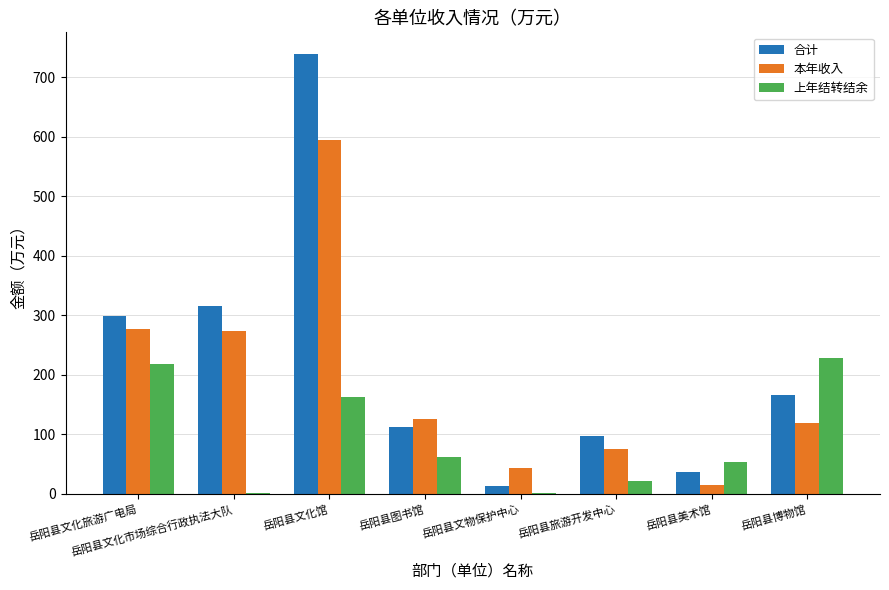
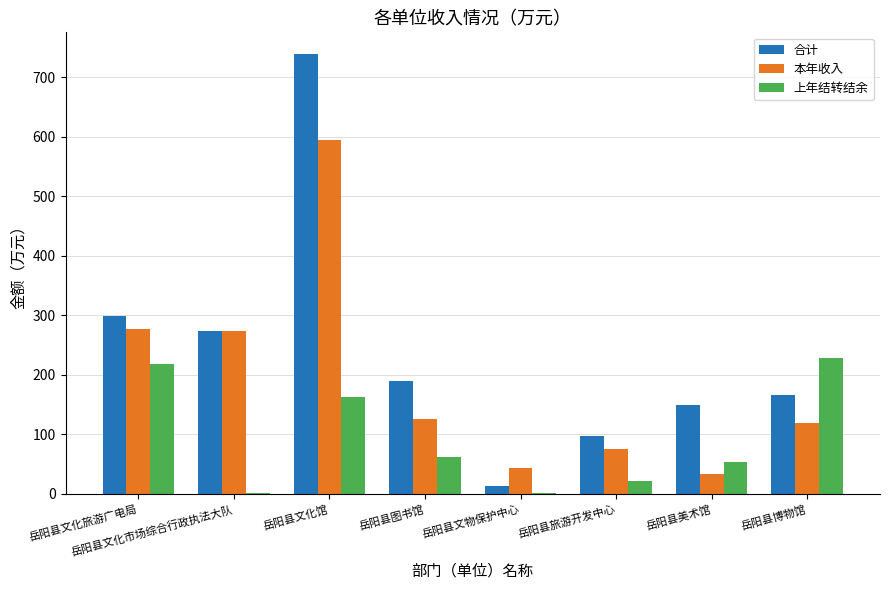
  {
    "合计": {
      "岳阳县文化旅游广电局": 300,
-     "岳阳县文化市场综合行政执法大队": 320,
+     "岳阳县文化市场综合行政执法大队": 270,
      "岳阳县文化馆": 740,
-     "岳阳县图书馆": 110,
+     "岳阳县图书馆": 190,
      "岳阳县文物保护中心": 10,
      "岳阳县旅游开发中心": 100,
-     "岳阳县美术馆": 40,
+     "岳阳县美术馆": 150,
      "岳阳县博物馆": 170
    },
    "本年收入": {
      "岳阳县文化旅游广电局": 280,
      "岳阳县文化市场综合行政执法大队": 270,
      "岳阳县文化馆": 590,
      "岳阳县图书馆": 130,
      "岳阳县文物保护中心": 40,
      "岳阳县旅游开发中心": 80,
-     "岳阳县美术馆": 20,
+     "岳阳县美术馆": 30,
      "岳阳县博物馆": 120
    },
    "上年结转结余": {
      "岳阳县文化旅游广电局": 220,
      "岳阳县文化馆": 160,
      "岳阳县图书馆": 60,
      "岳阳县旅游开发中心": 20,
      "岳阳县美术馆": 50,
      "岳阳县博物馆": 230
    }
  }
